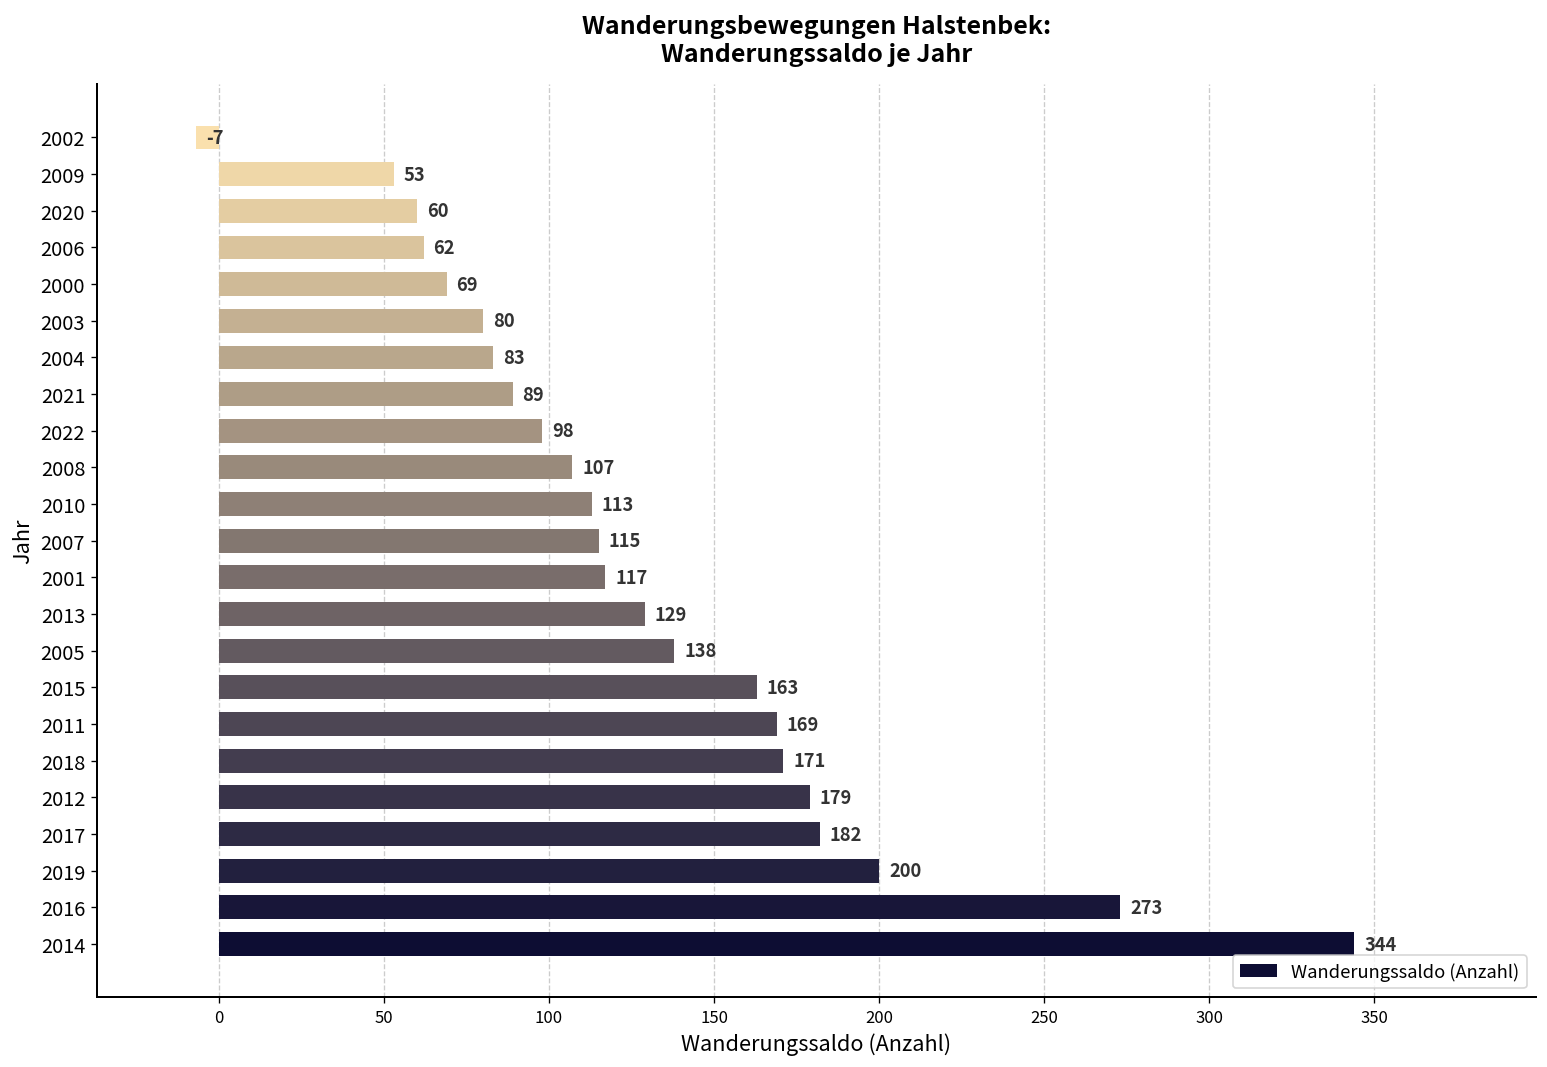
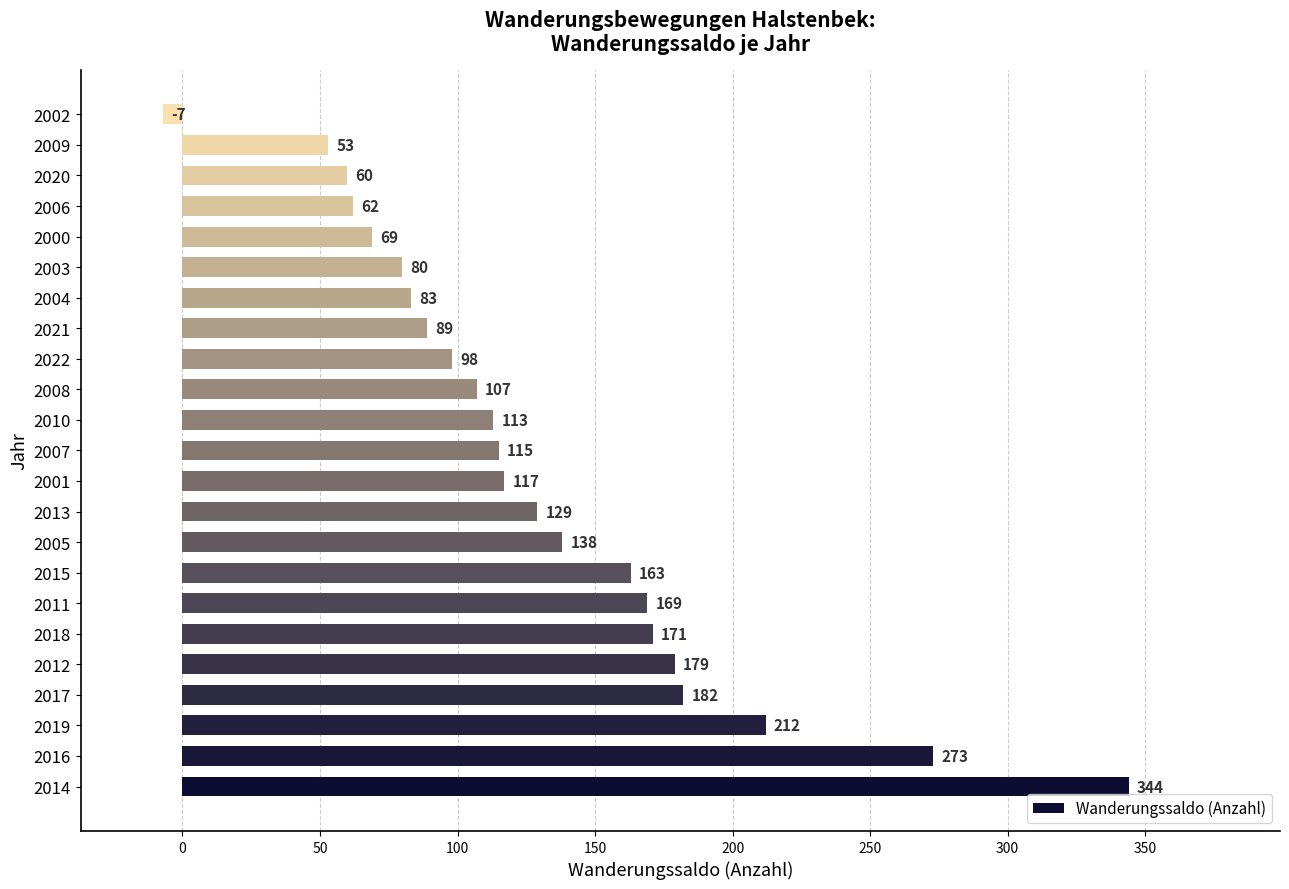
  {
    "2002": -7,
    "2009": 53,
    "2020": 60,
    "2006": 62,
    "2000": 69,
    "2003": 80,
    "2004": 83,
    "2021": 89,
    "2022": 98,
    "2008": 107,
    "2010": 113,
    "2007": 115,
    "2001": 117,
    "2013": 129,
    "2005": 138,
    "2015": 163,
    "2011": 169,
    "2018": 171,
    "2012": 179,
    "2017": 182,
-   "2019": 200,
+   "2019": 212,
    "2016": 273
  }
